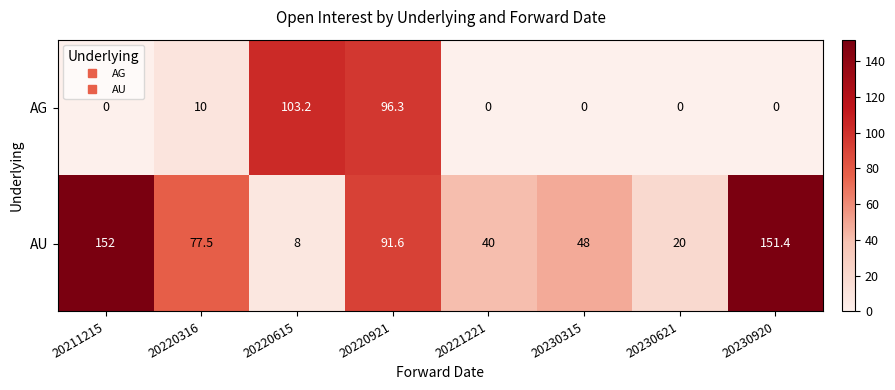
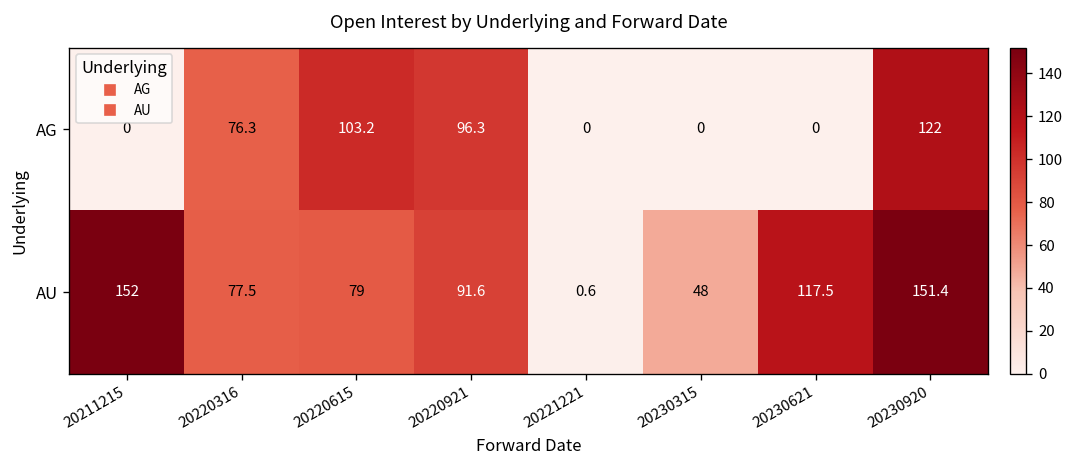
  {
    "AG": {
      "20211215": 0,
-     "20220316": 10,
+     "20220316": 76.3,
      "20220615": 103.2,
      "20220921": 96.3,
      "20221221": 0,
      "20230315": 0,
      "20230621": 0,
-     "20230920": 0
+     "20230920": 122
    },
    "AU": {
      "20211215": 152,
      "20220316": 77.5,
-     "20220615": 8,
+     "20220615": 79,
      "20220921": 91.6,
-     "20221221": 40,
+     "20221221": 0.6,
      "20230315": 48,
-     "20230621": 20,
+     "20230621": 117.5,
      "20230920": 151.4
    }
  }
